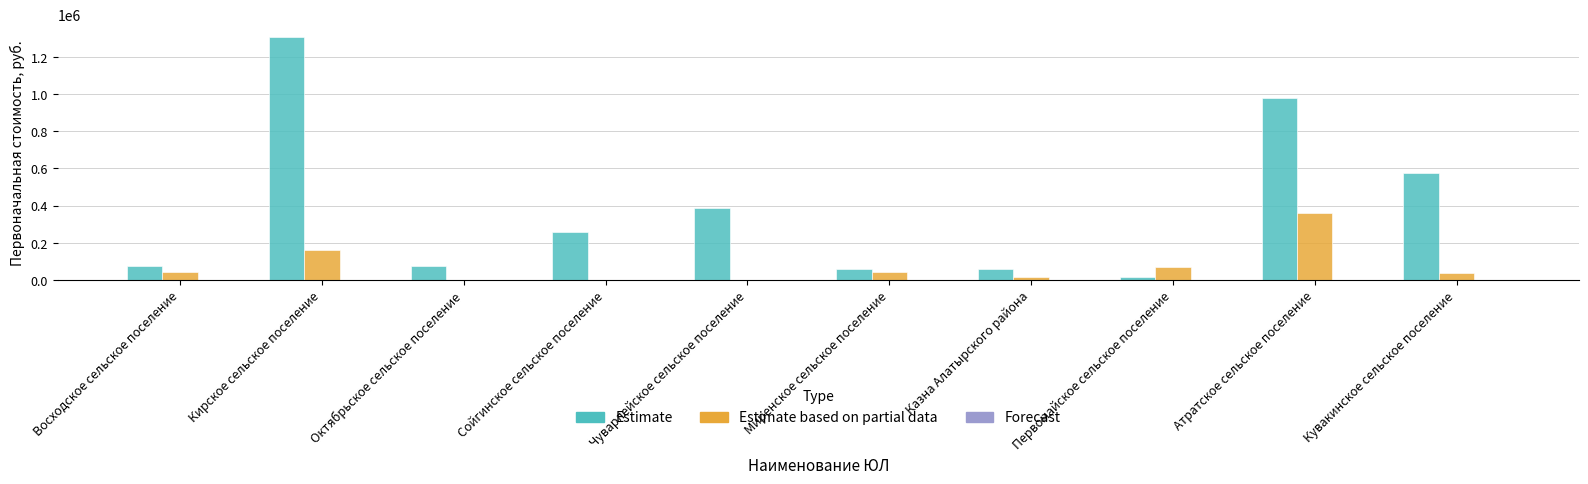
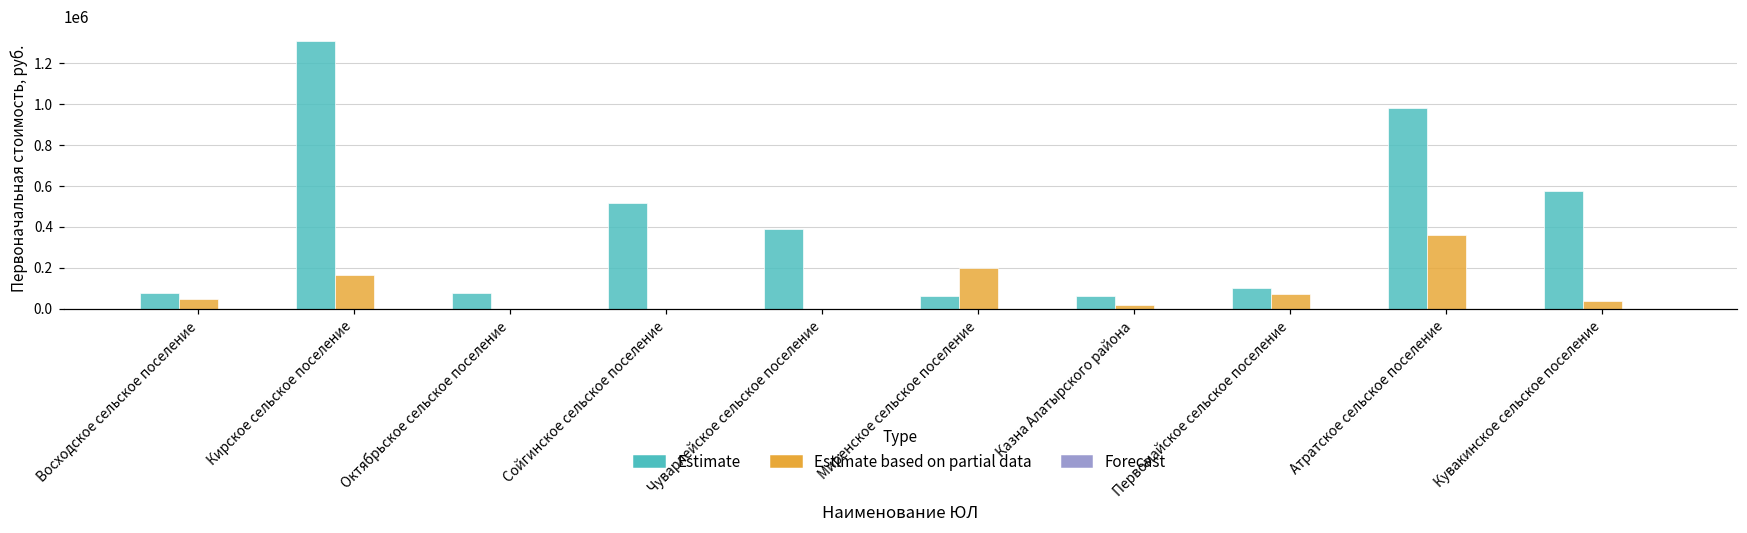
  {
    "Estimate": {
      "Восходское сельское поселение": 80000,
      "Кирское сельское поселение": 1310000,
      "Октябрьское сельское поселение": 80000,
-     "Сойгинское сельское поселение": 260000,
+     "Сойгинское сельское поселение": 520000,
      "Чуварлейское сельское поселение": 390000,
      "Миренское сельское поселение": 60000,
      "Казна Алатырского района": 60000,
-     "Первомайское сельское поселение": 20000,
+     "Первомайское сельское поселение": 100000,
      "Атратское сельское поселение": 980000,
      "Кувакинское сельское поселение": 570000
    },
    "Estimate based on partial data": {
      "Восходское сельское поселение": 50000,
      "Кирское сельское поселение": 160000,
      "Октябрьское сельское поселение": 0,
      "Сойгинское сельское поселение": 0,
      "Чуварлейское сельское поселение": 0,
-     "Миренское сельское поселение": 40000,
+     "Миренское сельское поселение": 200000,
      "Казна Алатырского района": 20000,
      "Первомайское сельское поселение": 70000,
      "Атратское сельское поселение": 360000,
      "Кувакинское сельское поселение": 40000
    },
    "Forecast": {
      "Восходское сельское поселение": 0,
      "Кирское сельское поселение": 0,
      "Октябрьское сельское поселение": 0,
      "Сойгинское сельское поселение": 0,
      "Чуварлейское сельское поселение": 0,
      "Миренское сельское поселение": 0,
      "Казна Алатырского района": 0,
      "Первомайское сельское поселение": 0,
      "Атратское сельское поселение": 0,
      "Кувакинское сельское поселение": 0
    }
  }
